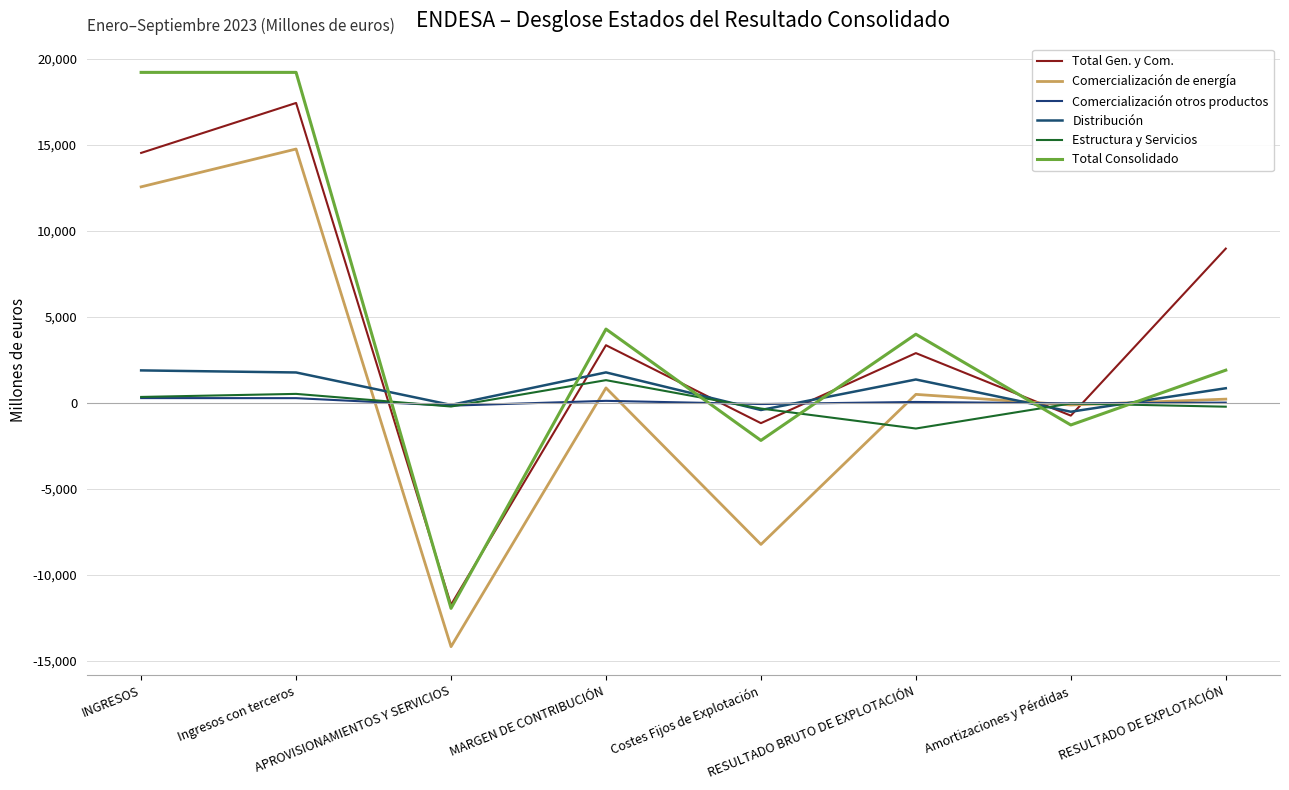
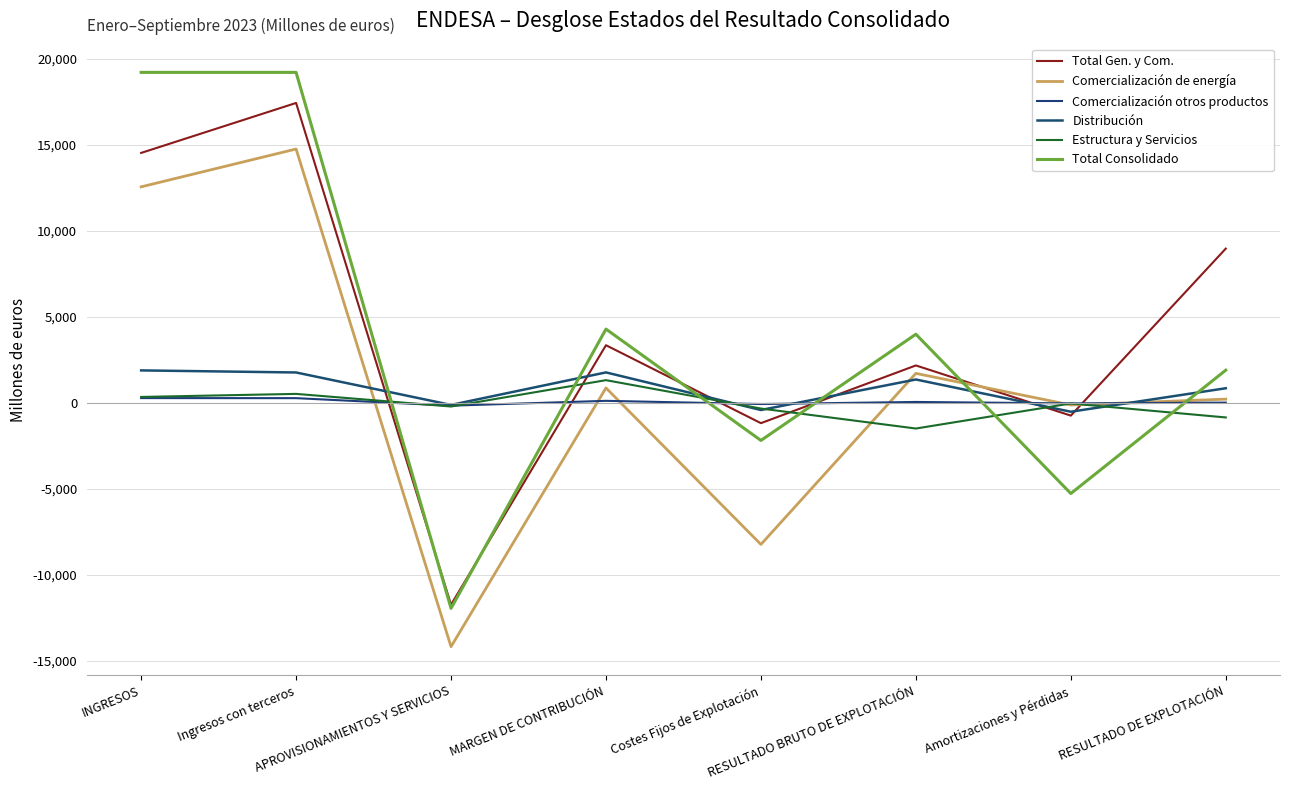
  {
    "Total Gen. y Com.": {
      "INGRESOS": "14,500",
      "Ingresos con terceros": "17,400",
      "APROVISIONAMIENTOS Y SERVICIOS": "-11,700",
      "MARGEN DE CONTRIBUCIÓN": "3,400",
      "Costes Fijos de Explotación": "-1,200",
-     "RESULTADO BRUTO DE EXPLOTACIÓN": "2,900",
+     "RESULTADO BRUTO DE EXPLOTACIÓN": "2,200",
      "Amortizaciones y Pérdidas": "-700",
      "RESULTADO DE EXPLOTACIÓN": "9,000"
    },
    "Comercialización de energía": {
      "INGRESOS": "12,600",
      "Ingresos con terceros": "14,800",
      "APROVISIONAMIENTOS Y SERVICIOS": "-14,200",
      "MARGEN DE CONTRIBUCIÓN": "900",
      "Costes Fijos de Explotación": "-8,200",
-     "RESULTADO BRUTO DE EXPLOTACIÓN": "500",
+     "RESULTADO BRUTO DE EXPLOTACIÓN": "1,700",
      "RESULTADO DE EXPLOTACIÓN": "200"
    },
    "Estructura y Servicios": {
      "Ingresos con terceros": "500",
      "MARGEN DE CONTRIBUCIÓN": "1,300",
      "RESULTADO BRUTO DE EXPLOTACIÓN": "-1,500",
-     "RESULTADO DE EXPLOTACIÓN": "-200"
+     "RESULTADO DE EXPLOTACIÓN": "-800"
    },
    "Total Consolidado": {
      "INGRESOS": "19,200",
      "Ingresos con terceros": "19,200",
      "APROVISIONAMIENTOS Y SERVICIOS": "-11,900",
      "MARGEN DE CONTRIBUCIÓN": "4,300",
      "Costes Fijos de Explotación": "-2,200",
      "RESULTADO BRUTO DE EXPLOTACIÓN": "4,000",
-     "Amortizaciones y Pérdidas": "-1,300",
+     "Amortizaciones y Pérdidas": "-5,300",
      "RESULTADO DE EXPLOTACIÓN": "1,900"
    }
  }
